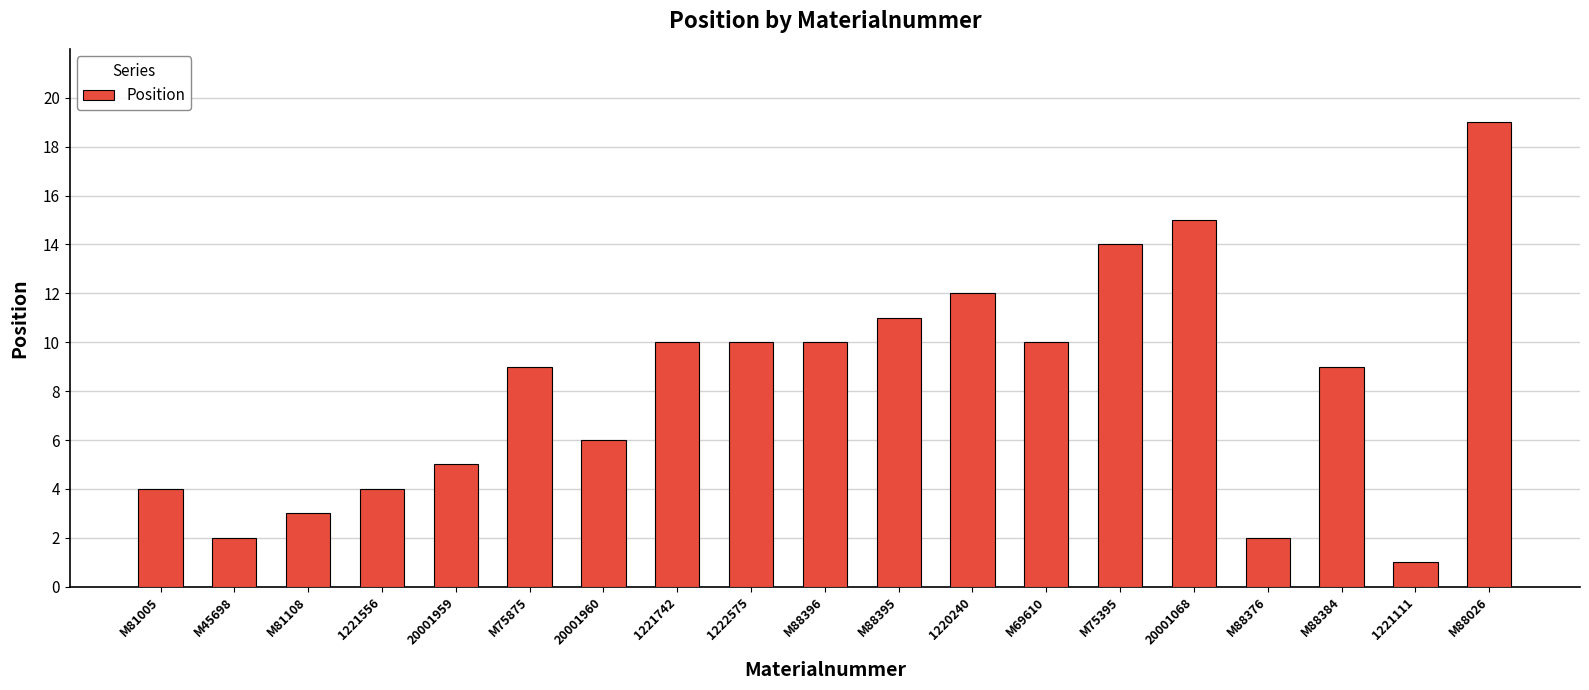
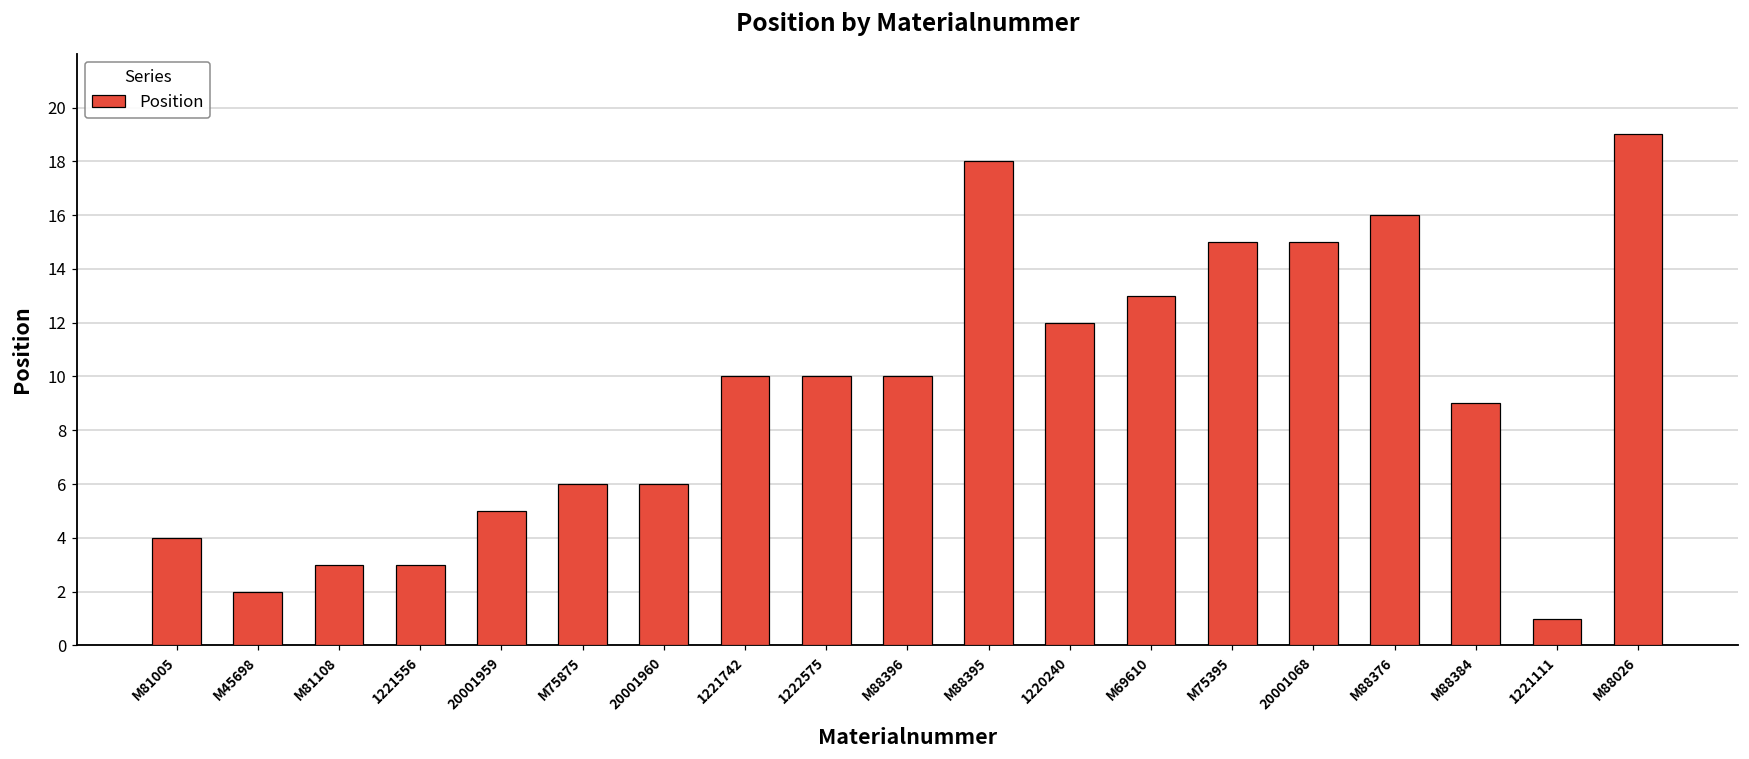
  {
    "M81005": 4,
    "M45698": 2,
    "M81108": 3,
-   "1221556": 4,
+   "1221556": 3,
    "20001959": 5,
-   "M75875": 9,
+   "M75875": 6,
    "20001960": 6,
    "1221742": 10,
    "1222575": 10,
    "M88396": 10,
-   "M88395": 11,
+   "M88395": 18,
    "1220240": 12,
-   "M69610": 10,
-   "M75395": 14,
+   "M69610": 13,
+   "M75395": 15,
    "20001068": 15,
-   "M88376": 2,
+   "M88376": 16,
    "M88384": 9,
    "1221111": 1,
    "M88026": 19
  }
